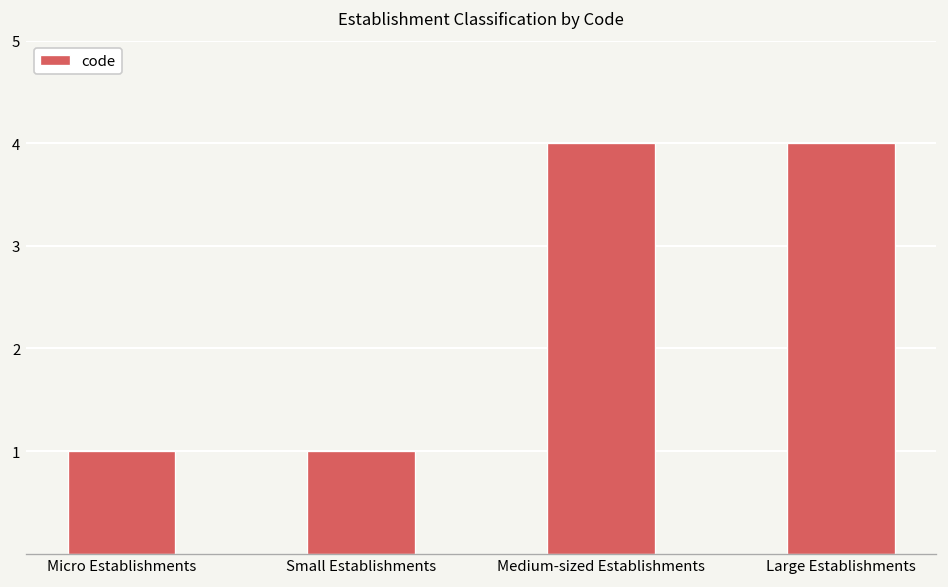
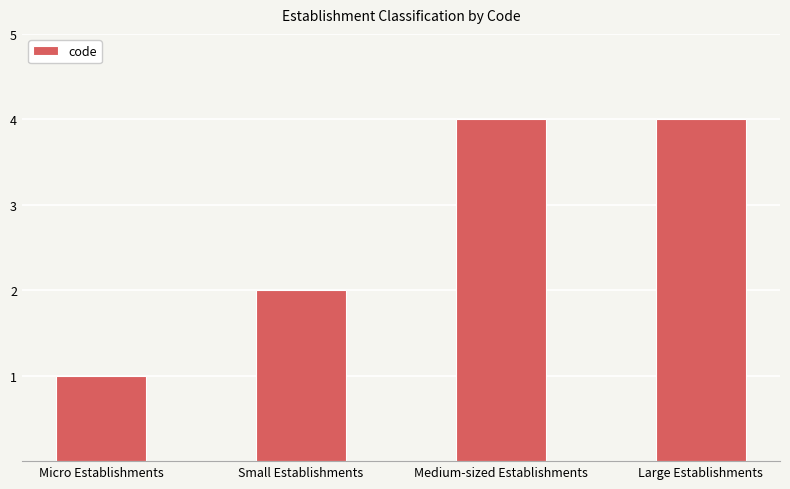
  {
    "Micro Establishments": 1,
-   "Small Establishments": 1,
+   "Small Establishments": 2,
    "Medium-sized Establishments": 4,
    "Large Establishments": 4
  }
